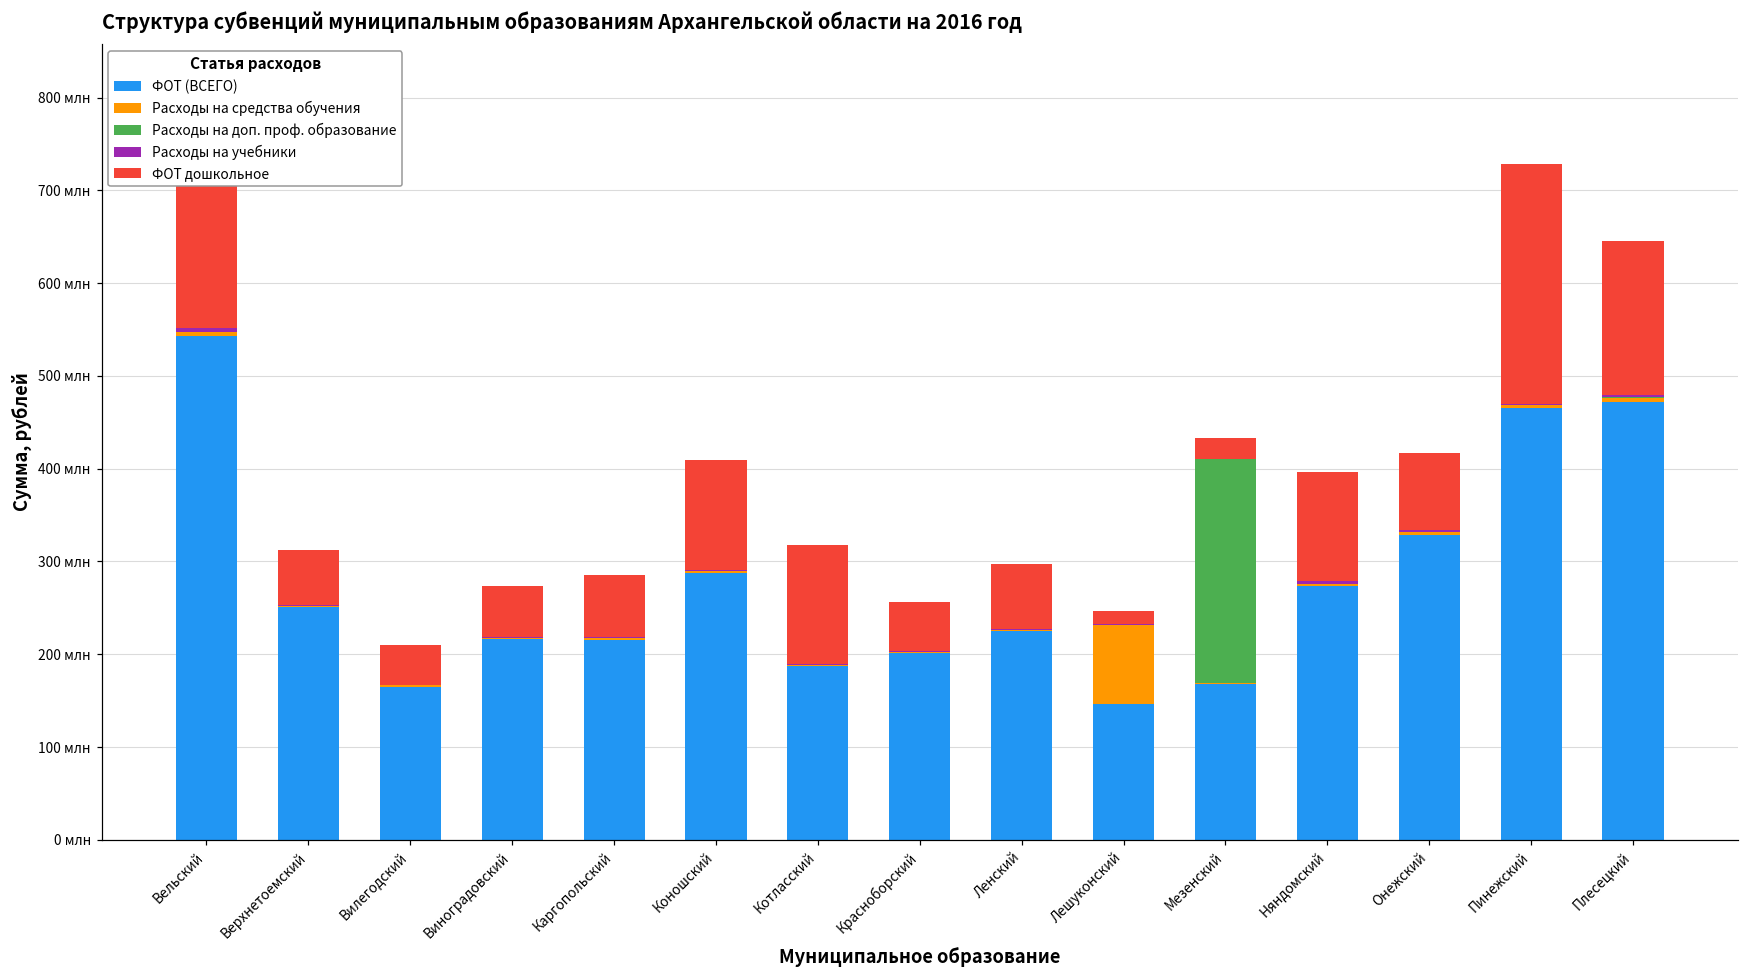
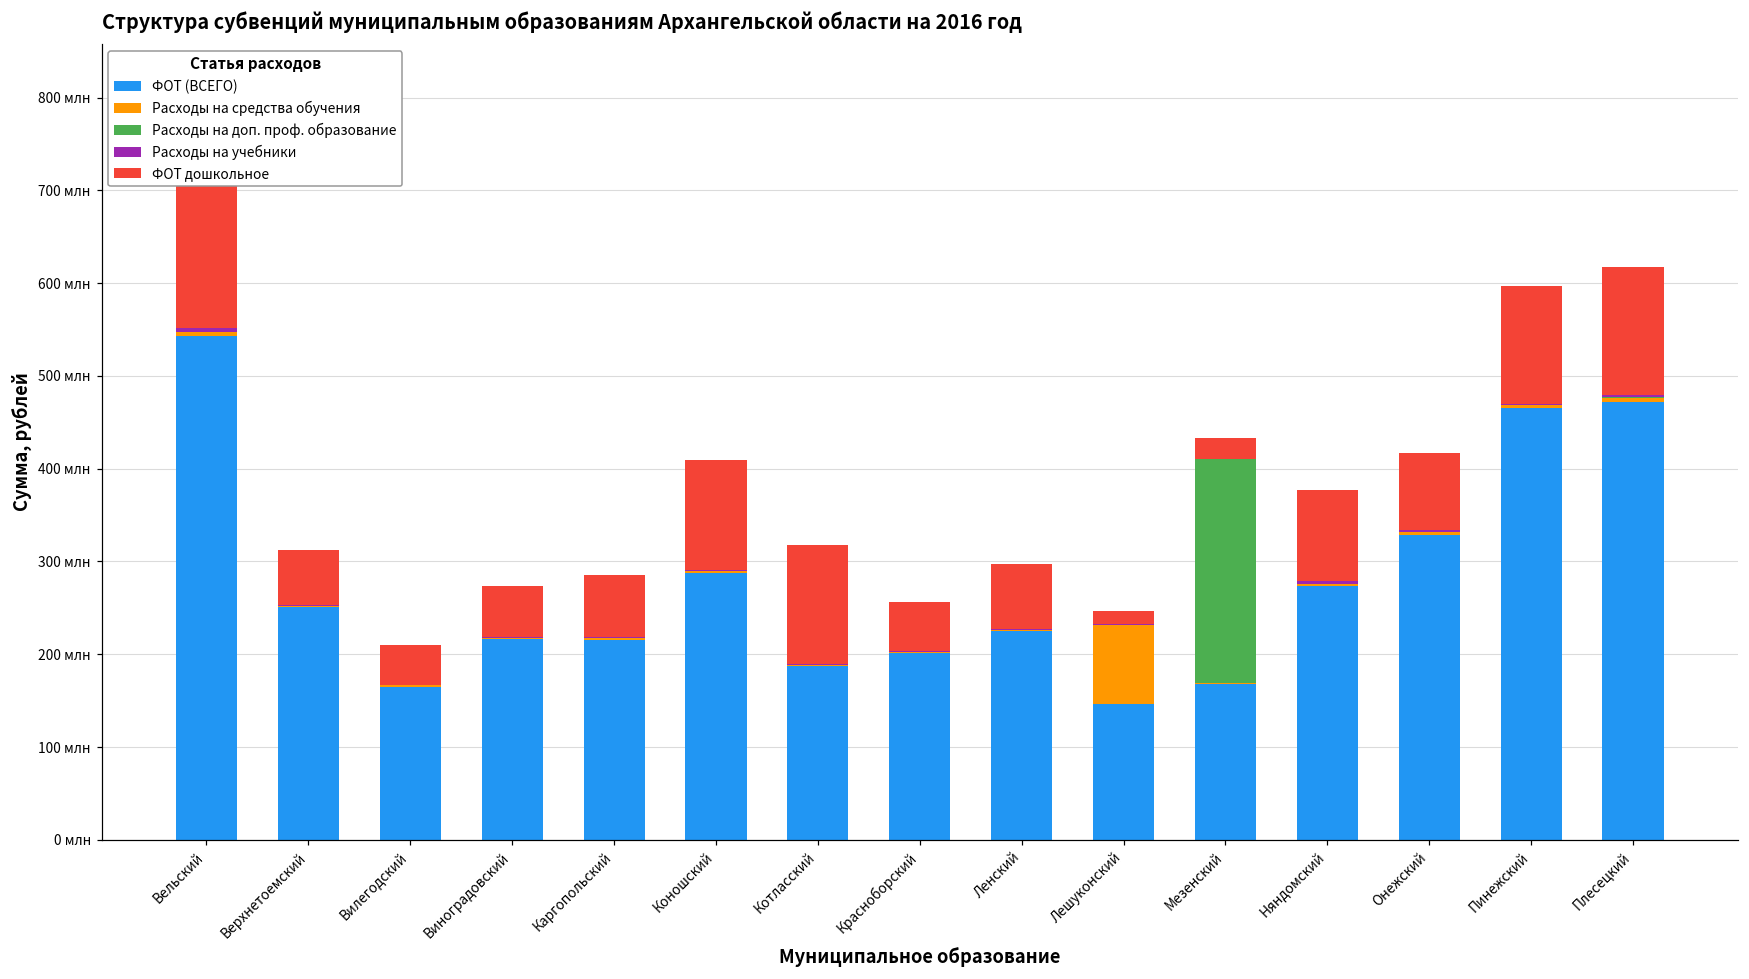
  {
    "ФОТ (ВСЕГО)": {
      "Вельский": "540 млн",
      "Верхнетоемский": "250 млн",
      "Вилегодский": "170 млн",
      "Виноградовский": "220 млн",
      "Каргопольский": "220 млн",
      "Коношский": "290 млн",
      "Котласский": "190 млн",
      "Красноборский": "200 млн",
      "Ленский": "220 млн",
      "Лешуконский": "150 млн",
      "Мезенский": "170 млн",
      "Няндомский": "270 млн",
      "Онежский": "330 млн",
      "Пинежский": "470 млн",
      "Плесецкий": "470 млн"
    },
    "Расходы на средства обучения": {
      "Вельский": "0 млн",
      "Лешуконский": "90 млн",
      "Онежский": "0 млн",
      "Плесецкий": "0 млн"
    },
    "Расходы на доп. проф. образование": {
      "Мезенский": "240 млн"
    },
    "Расходы на учебники": {
      "Вельский": "0 млн",
      "Плесецкий": "0 млн"
    },
    "ФОТ дошкольное": {
      "Верхнетоемский": "60 млн",
      "Вилегодский": "40 млн",
      "Виноградовский": "50 млн",
      "Каргопольский": "70 млн",
      "Коношский": "120 млн",
      "Котласский": "130 млн",
      "Красноборский": "50 млн",
      "Ленский": "70 млн",
      "Лешуконский": "10 млн",
      "Мезенский": "20 млн",
-     "Няндомский": "120 млн",
+     "Няндомский": "100 млн",
      "Онежский": "80 млн",
-     "Пинежский": "260 млн",
-     "Плесецкий": "160 млн"
+     "Пинежский": "130 млн",
+     "Плесецкий": "140 млн"
    }
  }
